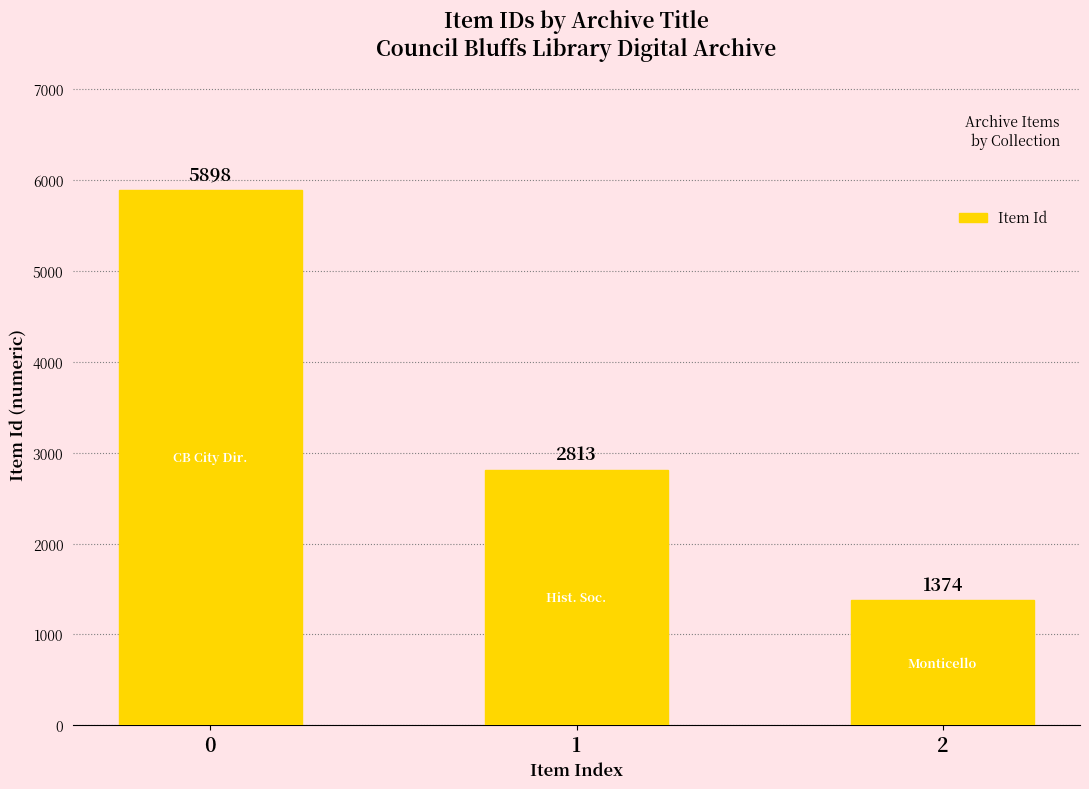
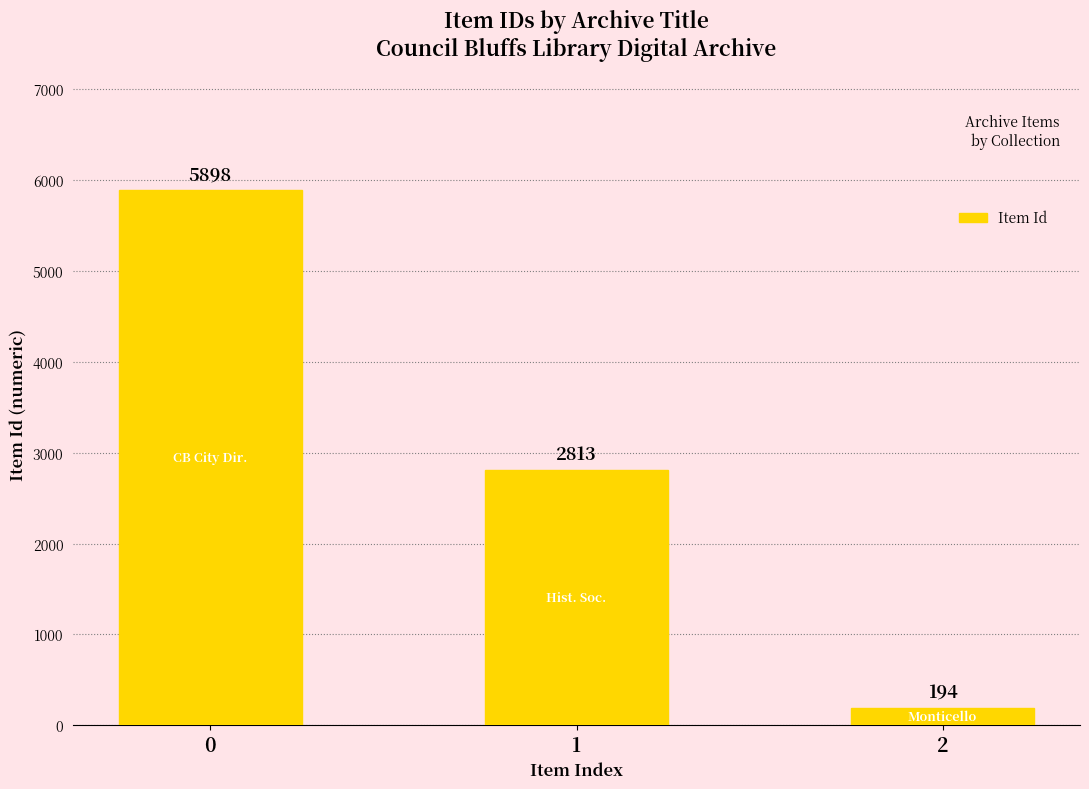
  {
    "0": 5898,
    "1": 2813,
-   "2": 1374
+   "2": 194
  }
